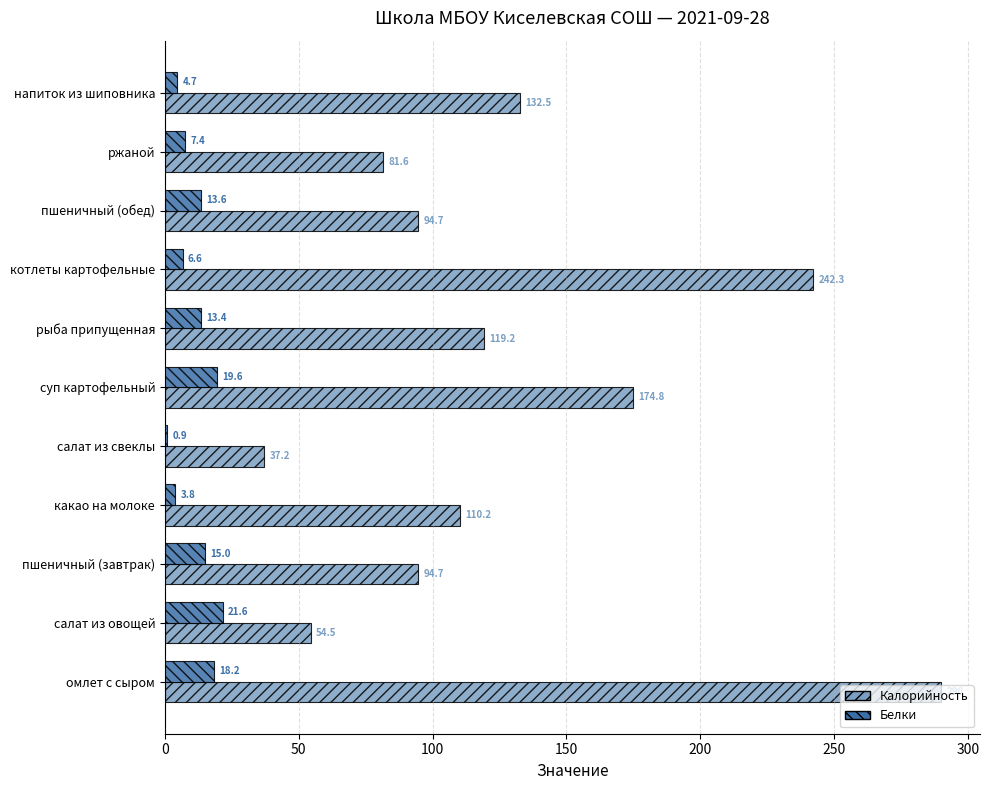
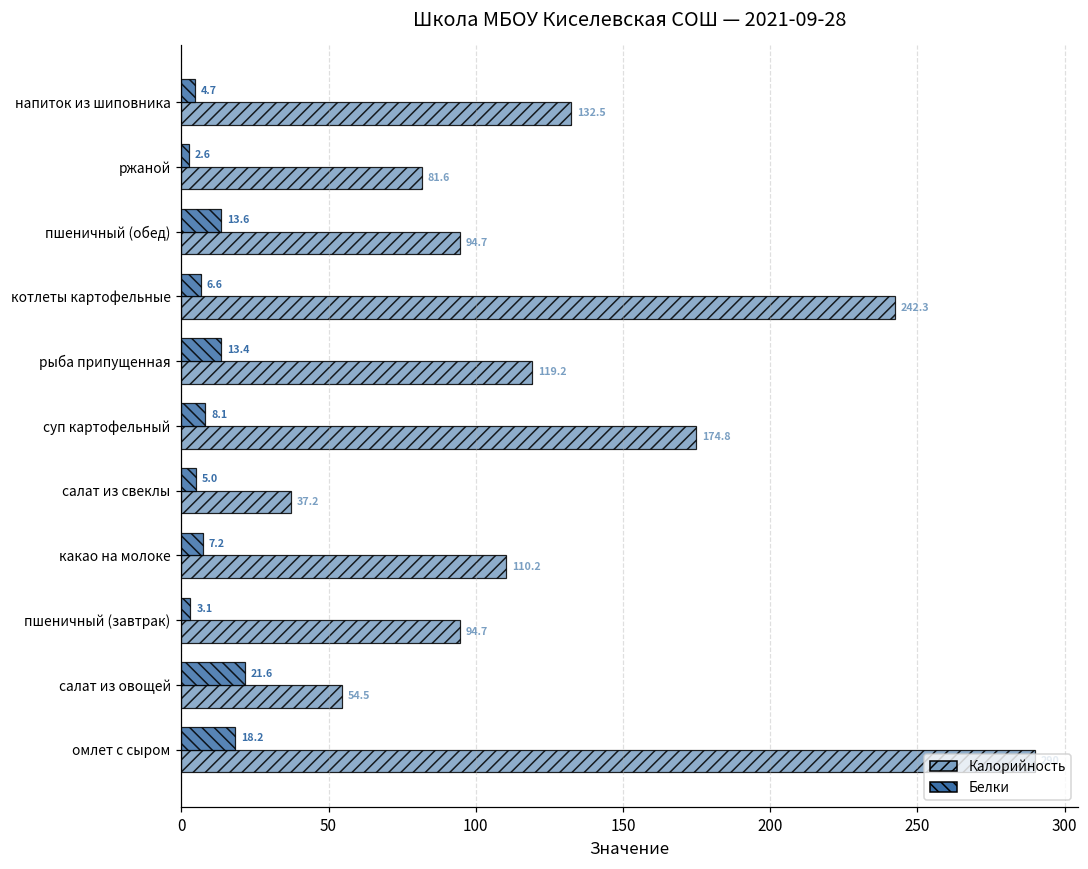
  {
    "Калорийность": {
      "напиток из шиповника": 132.5,
      "ржаной": 81.6,
      "пшеничный (обед)": 94.7,
      "котлеты картофельные": 242.3,
      "рыба припущенная": 119.2,
      "суп картофельный": 174.8,
      "салат из свеклы": 37.2,
      "какао на молоке": 110.2,
      "пшеничный (завтрак)": 94.7,
      "салат из овощей": 54.5
    },
    "Белки": {
      "напиток из шиповника": 4.7,
-     "ржаной": 7.4,
+     "ржаной": 2.6,
      "пшеничный (обед)": 13.6,
      "котлеты картофельные": 6.6,
      "рыба припущенная": 13.4,
-     "суп картофельный": 19.6,
-     "салат из свеклы": 0.9,
-     "какао на молоке": 3.8,
-     "пшеничный (завтрак)": 15.0,
+     "суп картофельный": 8.1,
+     "салат из свеклы": 5.0,
+     "какао на молоке": 7.2,
+     "пшеничный (завтрак)": 3.1,
      "салат из овощей": 21.6,
      "омлет с сыром": 18.2
    }
  }
